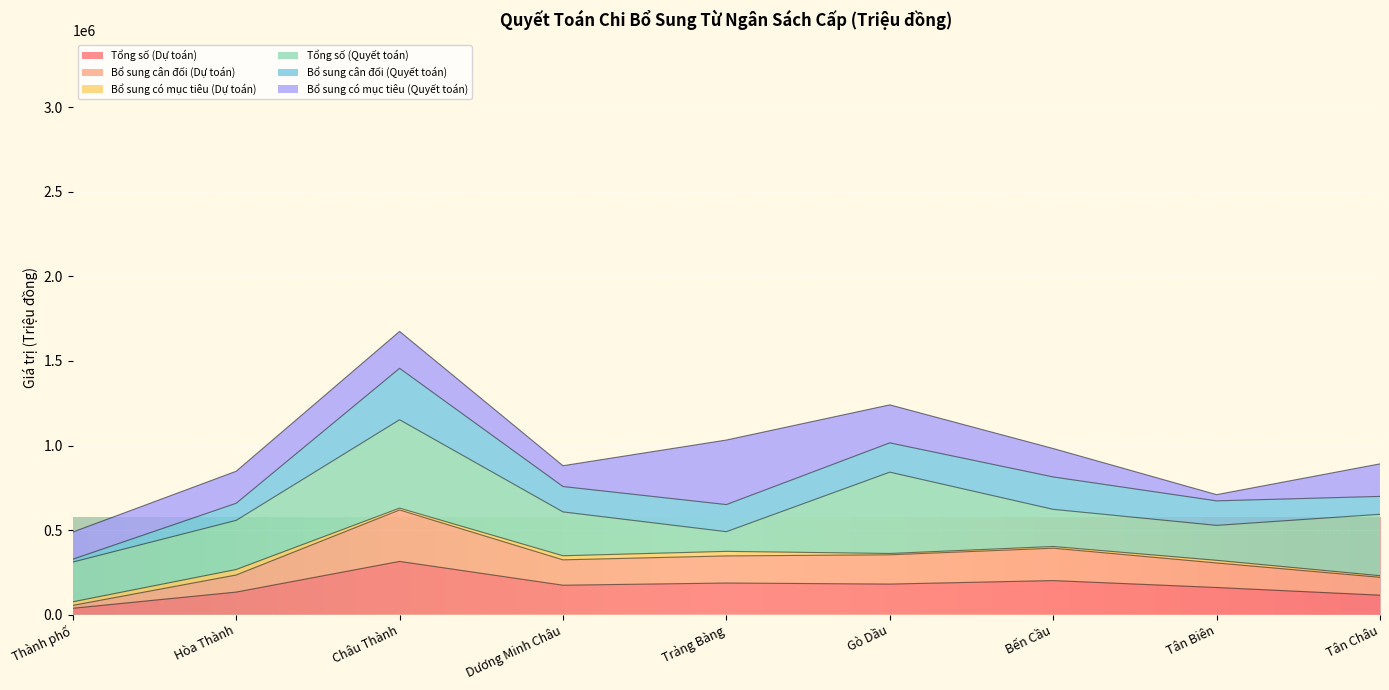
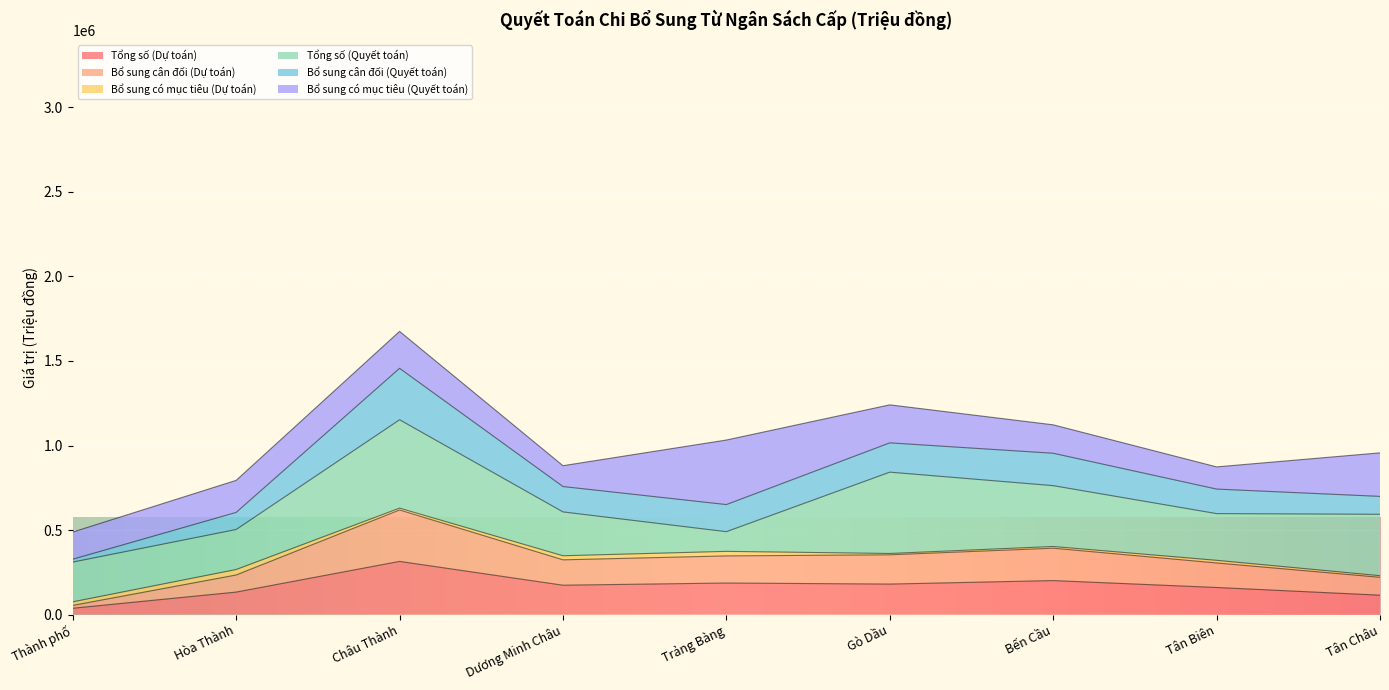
  {
    "Tổng số (Quyết toán)": {
      "Thành phố": 240000,
-     "Hòa Thành": 290000,
+     "Hòa Thành": 240000,
      "Châu Thành": 520000,
      "Dương Minh Châu": 260000,
      "Trảng Bàng": 120000,
      "Gò Dầu": 480000,
-     "Bến Cầu": 220000,
-     "Tân Biên": 210000,
+     "Bến Cầu": 360000,
+     "Tân Biên": 280000,
      "Tân Châu": 360000
    },
    "Bổ sung cân đối (Quyết toán)": {
      "Thành phố": 20000,
      "Hòa Thành": 100000,
      "Châu Thành": 300000,
      "Dương Minh Châu": 150000,
      "Trảng Bàng": 160000,
      "Gò Dầu": 170000,
      "Bến Cầu": 190000,
      "Tân Biên": 150000,
      "Tân Châu": 110000
    },
    "Bổ sung có mục tiêu (Quyết toán)": {
      "Thành phố": 160000,
      "Hòa Thành": 190000,
      "Châu Thành": 220000,
      "Dương Minh Châu": 120000,
      "Trảng Bàng": 380000,
      "Gò Dầu": 220000,
      "Bến Cầu": 170000,
-     "Tân Biên": 40000,
-     "Tân Châu": 190000
+     "Tân Biên": 130000,
+     "Tân Châu": 260000
    }
  }
